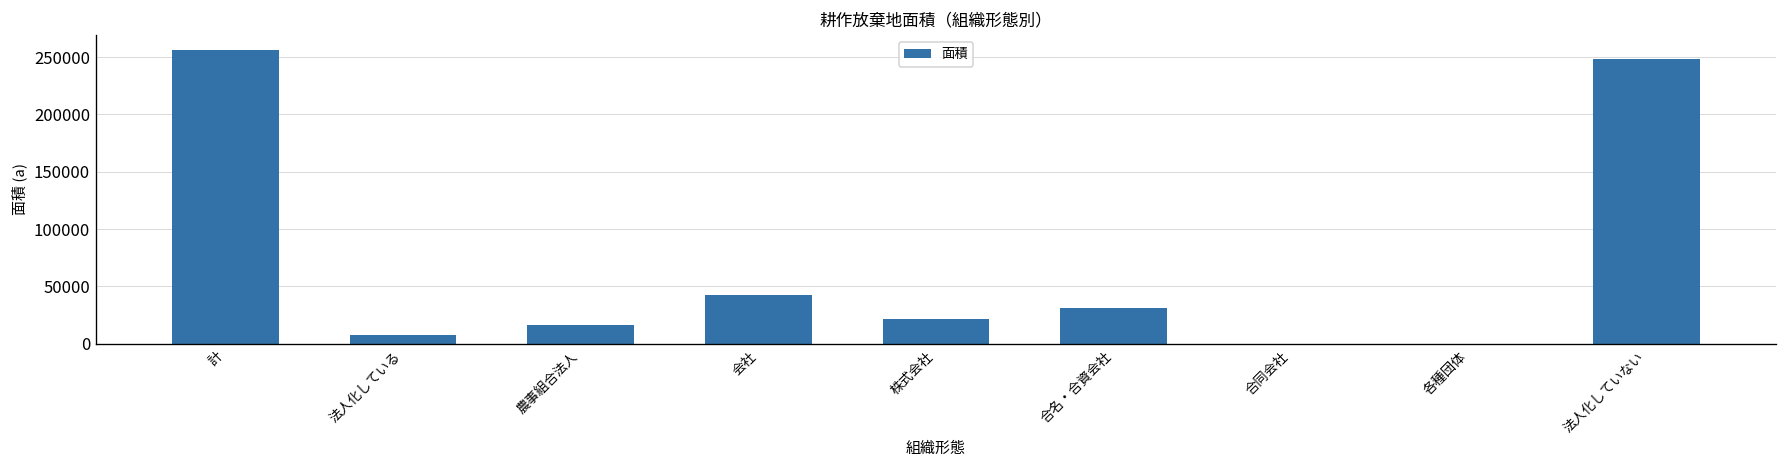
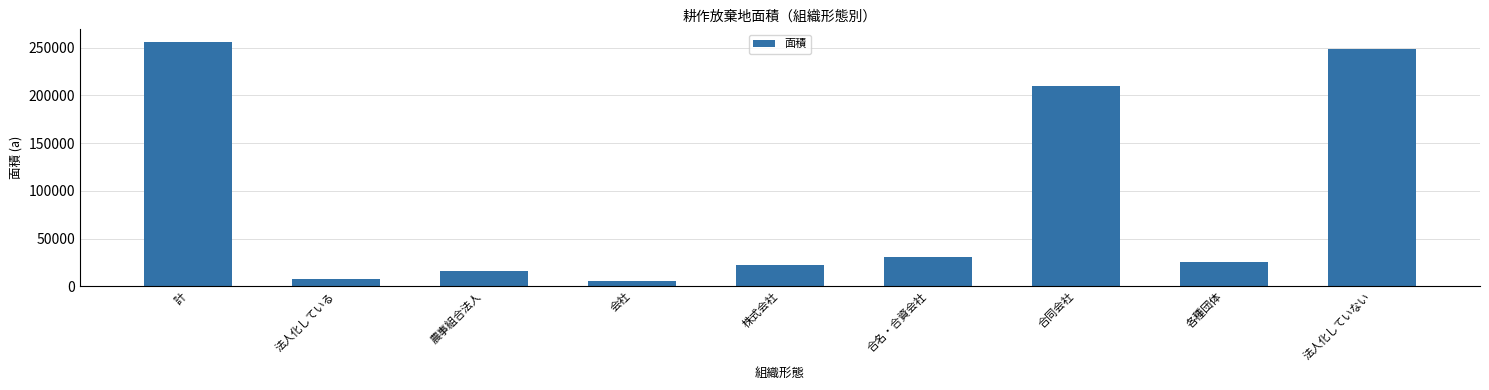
  {
    "計": 260000,
    "法人化している": 10000,
    "農事組合法人": 20000,
-   "会社": 40000,
+   "会社": 10000,
    "株式会社": 20000,
    "合名・合資会社": 30000,
-   "合同会社": 0,
-   "各種団体": 0,
+   "合同会社": 210000,
+   "各種団体": 30000,
    "法人化していない": 250000
  }
